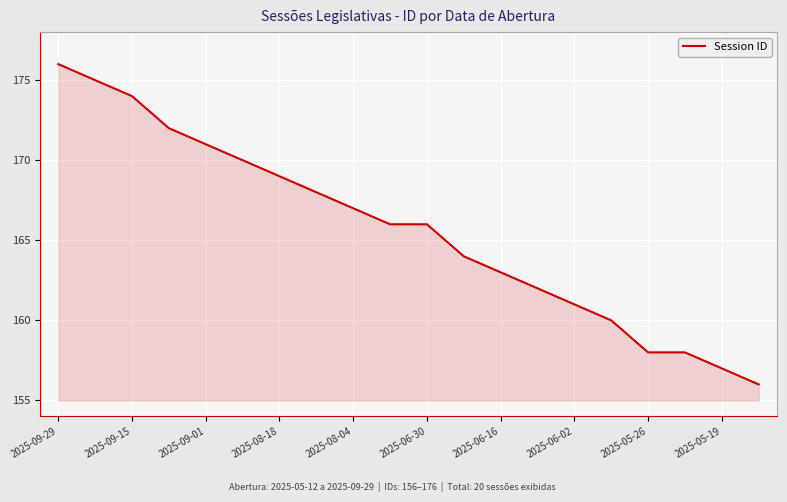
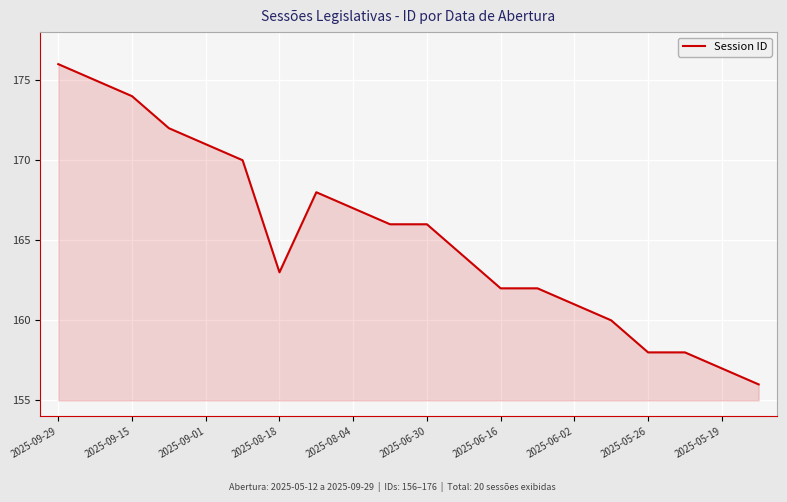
  {
    "2025-09-29": 176,
    "2025-09-15": 174,
    "2025-09-01": 171,
-   "2025-08-18": 169,
+   "2025-08-18": 163,
    "2025-08-04": 167,
    "2025-06-30": 166,
-   "2025-06-16": 163,
+   "2025-06-16": 162,
    "2025-05-26": 158
  }
